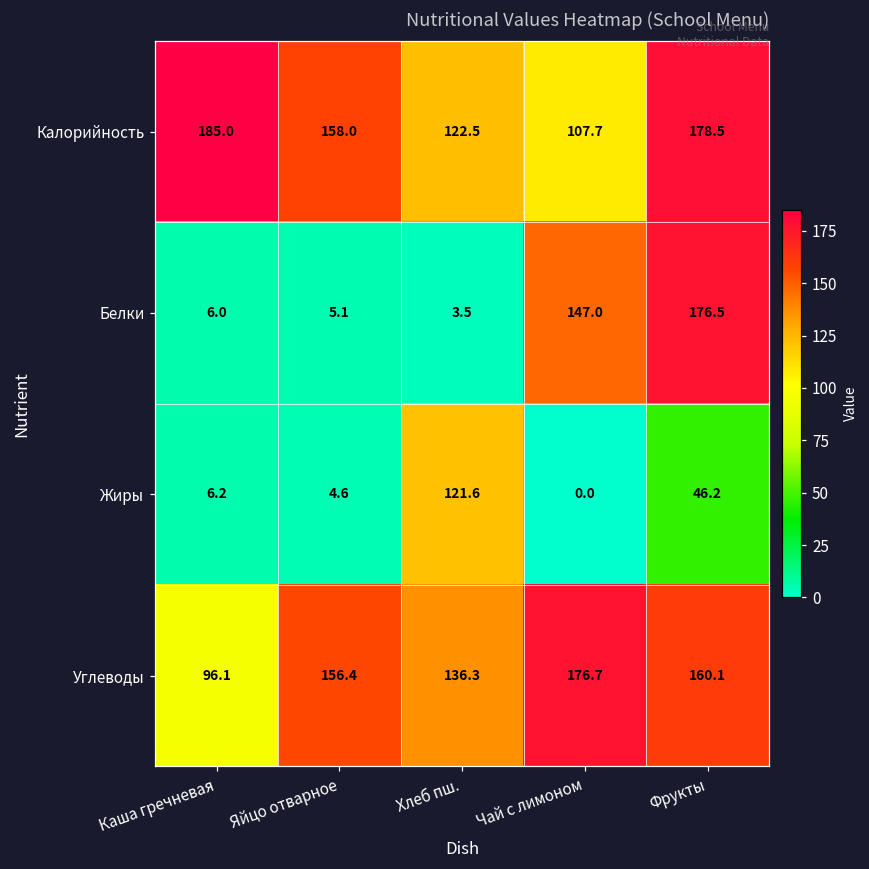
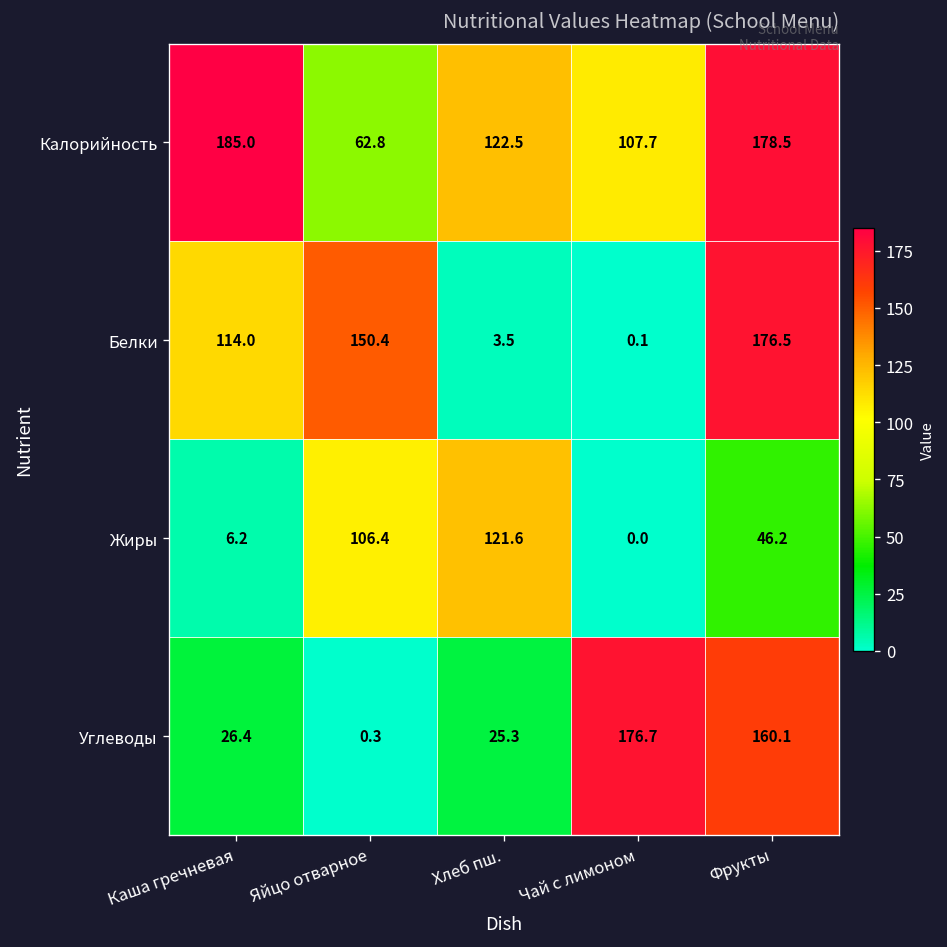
  {
    "Калорийность": {
      "Каша гречневая": 185.0,
-     "Яйцо отварное": 158.0,
+     "Яйцо отварное": 62.8,
      "Хлеб пш.": 122.5,
      "Чай с лимоном": 107.7,
      "Фрукты": 178.5
    },
    "Белки": {
-     "Каша гречневая": 6.0,
-     "Яйцо отварное": 5.1,
+     "Каша гречневая": 114.0,
+     "Яйцо отварное": 150.4,
      "Хлеб пш.": 3.5,
-     "Чай с лимоном": 147.0,
+     "Чай с лимоном": 0.1,
      "Фрукты": 176.5
    },
    "Жиры": {
      "Каша гречневая": 6.2,
-     "Яйцо отварное": 4.6,
+     "Яйцо отварное": 106.4,
      "Хлеб пш.": 121.6,
      "Чай с лимоном": 0.0,
      "Фрукты": 46.2
    },
    "Углеводы": {
-     "Каша гречневая": 96.1,
-     "Яйцо отварное": 156.4,
-     "Хлеб пш.": 136.3,
+     "Каша гречневая": 26.4,
+     "Яйцо отварное": 0.3,
+     "Хлеб пш.": 25.3,
      "Чай с лимоном": 176.7,
      "Фрукты": 160.1
    }
  }
